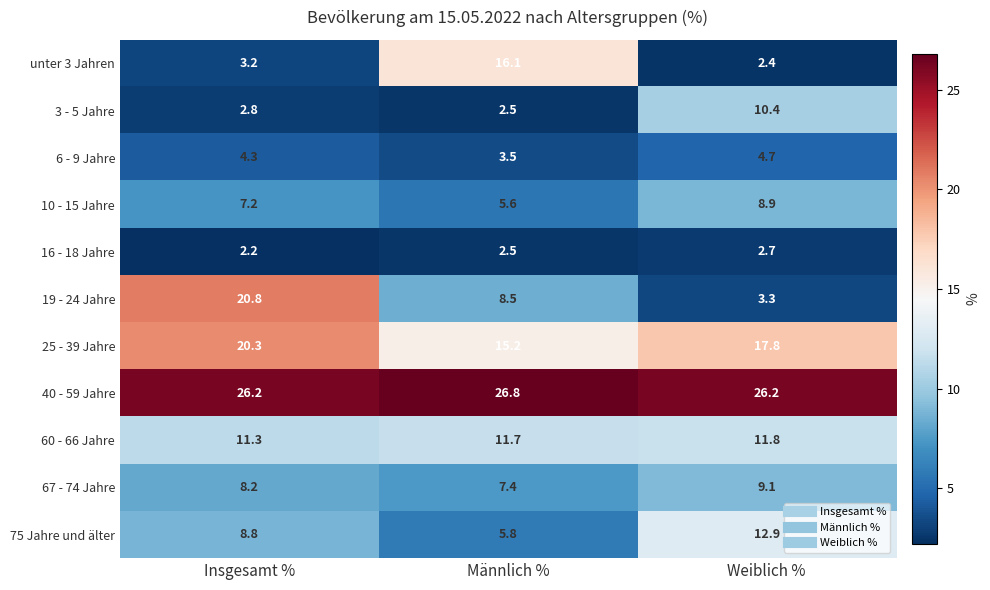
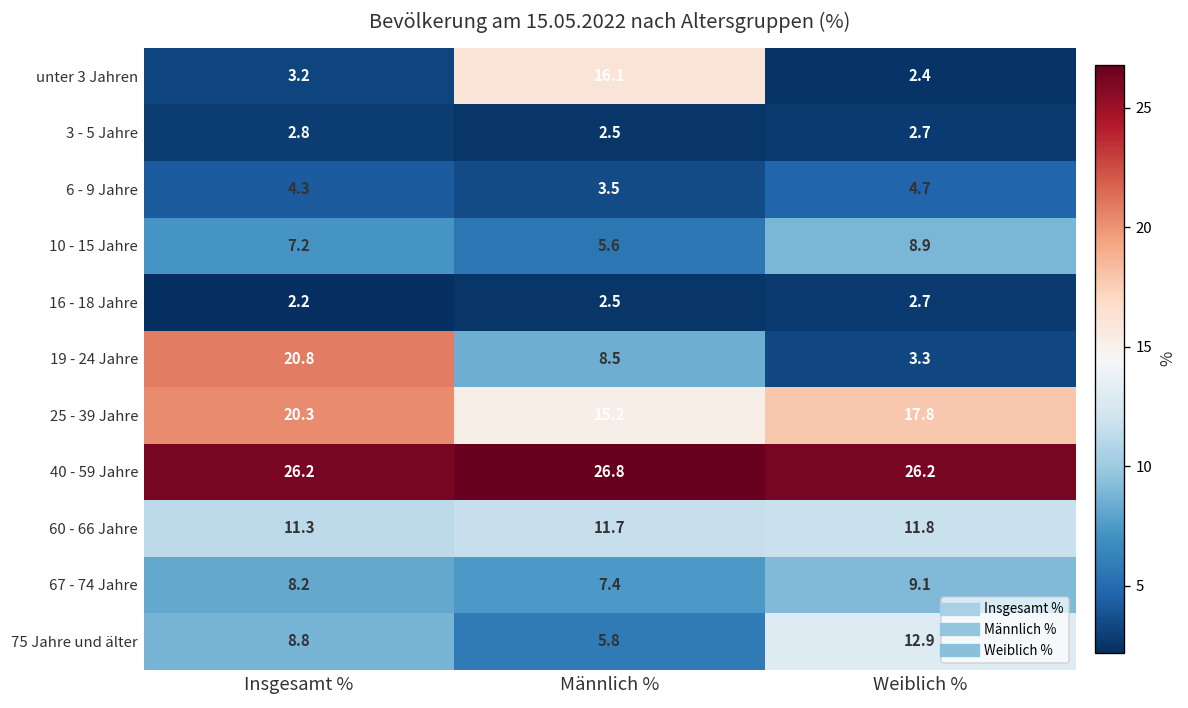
  {
    "unter 3 Jahren": {
      "Insgesamt %": 3.2,
      "Weiblich %": 2.4
    },
    "3 - 5 Jahre": {
      "Insgesamt %": 2.8,
      "Männlich %": 2.5,
-     "Weiblich %": 10.4
+     "Weiblich %": 2.7
    },
    "6 - 9 Jahre": {
      "Insgesamt %": 4.3,
      "Männlich %": 3.5,
      "Weiblich %": 4.7
    },
    "10 - 15 Jahre": {
      "Insgesamt %": 7.2,
      "Männlich %": 5.6,
      "Weiblich %": 8.9
    },
    "16 - 18 Jahre": {
      "Insgesamt %": 2.2,
      "Männlich %": 2.5,
      "Weiblich %": 2.7
    },
    "19 - 24 Jahre": {
      "Insgesamt %": 20.8,
      "Männlich %": 8.5,
      "Weiblich %": 3.3
    },
    "25 - 39 Jahre": {
      "Insgesamt %": 20.3,
      "Weiblich %": 17.8
    },
    "40 - 59 Jahre": {
      "Insgesamt %": 26.2,
      "Männlich %": 26.8,
      "Weiblich %": 26.2
    },
    "60 - 66 Jahre": {
      "Insgesamt %": 11.3,
      "Männlich %": 11.7,
      "Weiblich %": 11.8
    },
    "67 - 74 Jahre": {
      "Insgesamt %": 8.2,
      "Männlich %": 7.4,
      "Weiblich %": 9.1
    },
    "75 Jahre und älter": {
      "Insgesamt %": 8.8,
      "Männlich %": 5.8,
      "Weiblich %": 12.9
    }
  }
